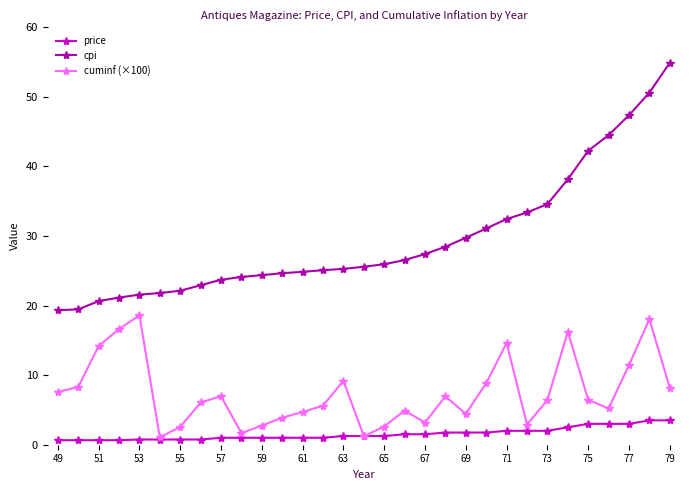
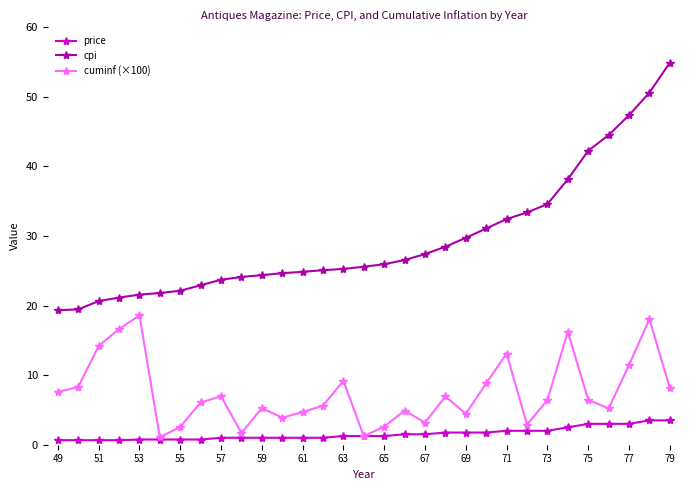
  {
    "cuminf (×100)": {
      "49": 8,
      "51": 14,
      "53": 19,
      "55": 3,
      "57": 7,
-     "59": 3,
+     "59": 5,
      "61": 5,
      "63": 9,
      "65": 3,
      "67": 3,
      "69": 4,
-     "71": 15,
+     "71": 13,
      "73": 6,
      "75": 6,
      "77": 11,
      "79": 8
    }
  }
